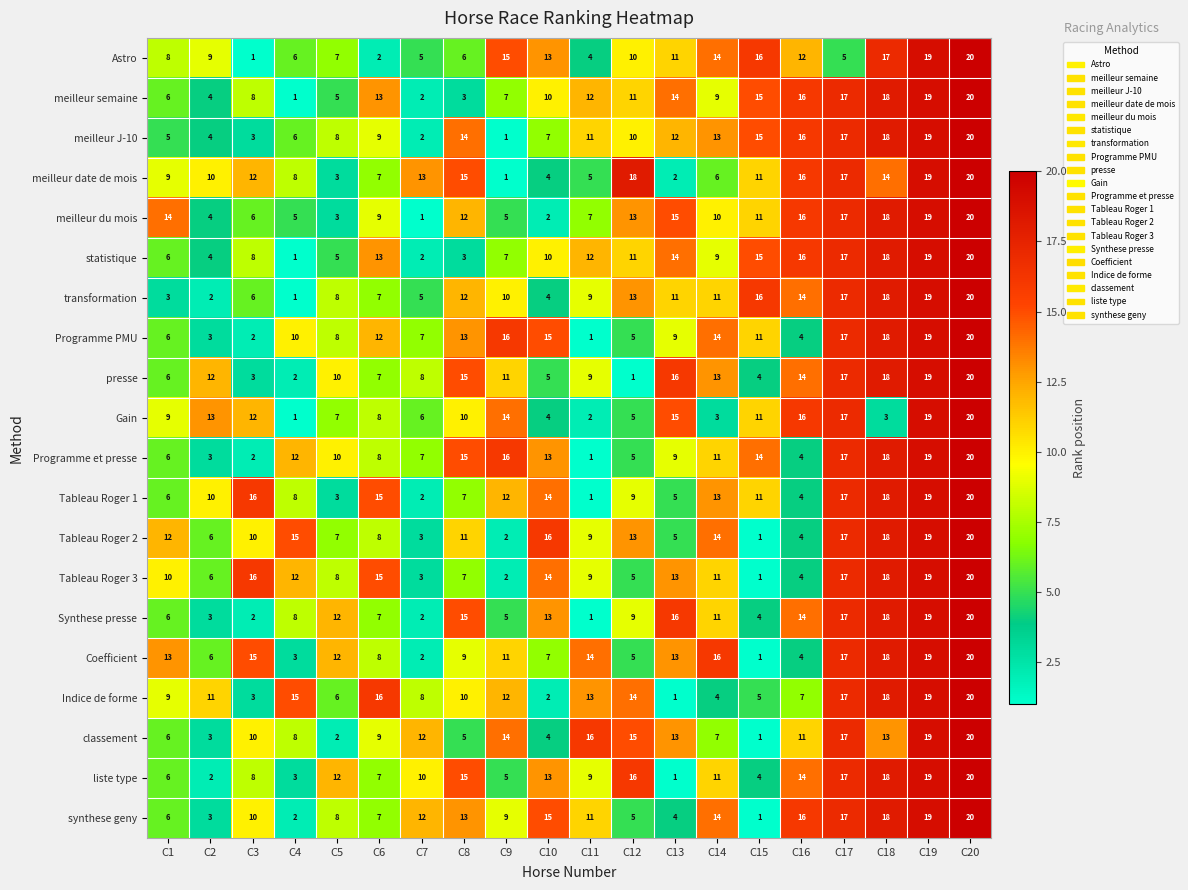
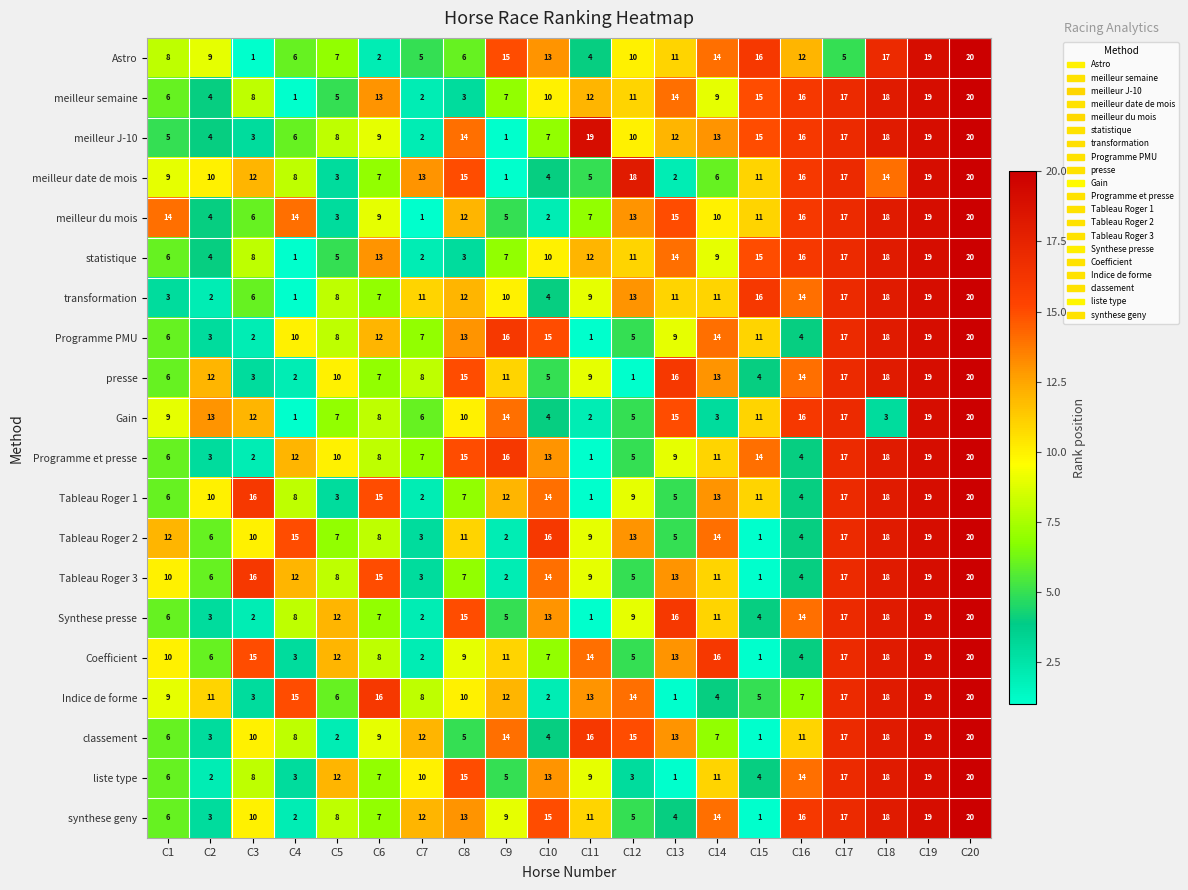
  {
    "meilleur J-10": {
      "C1": 5,
      "C2": 4,
      "C3": 3,
      "C4": 6,
      "C5": 8,
      "C6": 9,
      "C7": 2,
      "C8": 14,
      "C9": 1,
      "C10": 7,
-     "C11": 11,
+     "C11": 19,
      "C12": 10,
      "C13": 12,
      "C14": 13,
      "C15": 15,
      "C16": 16,
      "C17": 17,
      "C18": 18,
      "C19": 19,
      "C20": 20
    },
    "meilleur du mois": {
      "C1": 14,
      "C2": 4,
      "C3": 6,
-     "C4": 5,
+     "C4": 14,
      "C5": 3,
      "C6": 9,
      "C7": 1,
      "C8": 12,
      "C9": 5,
      "C10": 2,
      "C11": 7,
      "C12": 13,
      "C13": 15,
      "C14": 10,
      "C15": 11,
      "C16": 16,
      "C17": 17,
      "C18": 18,
      "C19": 19,
      "C20": 20
    },
    "transformation": {
      "C1": 3,
      "C2": 2,
      "C3": 6,
      "C4": 1,
      "C5": 8,
      "C6": 7,
-     "C7": 5,
+     "C7": 11,
      "C8": 12,
      "C9": 10,
      "C10": 4,
      "C11": 9,
      "C12": 13,
      "C13": 11,
      "C14": 11,
      "C15": 16,
      "C16": 14,
      "C17": 17,
      "C18": 18,
      "C19": 19,
      "C20": 20
    },
    "Coefficient": {
-     "C1": 13,
+     "C1": 10,
      "C2": 6,
      "C3": 15,
      "C4": 3,
      "C5": 12,
      "C6": 8,
      "C7": 2,
      "C8": 9,
      "C9": 11,
      "C10": 7,
      "C11": 14,
      "C12": 5,
      "C13": 13,
      "C14": 16,
      "C15": 1,
      "C16": 4,
      "C17": 17,
      "C18": 18,
      "C19": 19,
      "C20": 20
    },
    "classement": {
      "C1": 6,
      "C2": 3,
      "C3": 10,
      "C4": 8,
      "C5": 2,
      "C6": 9,
      "C7": 12,
      "C8": 5,
      "C9": 14,
      "C10": 4,
      "C11": 16,
      "C12": 15,
      "C13": 13,
      "C14": 7,
      "C15": 1,
      "C16": 11,
      "C17": 17,
-     "C18": 13,
+     "C18": 18,
      "C19": 19,
      "C20": 20
    },
    "liste type": {
      "C1": 6,
      "C2": 2,
      "C3": 8,
      "C4": 3,
      "C5": 12,
      "C6": 7,
      "C7": 10,
      "C8": 15,
      "C9": 5,
      "C10": 13,
      "C11": 9,
-     "C12": 16,
+     "C12": 3,
      "C13": 1,
      "C14": 11,
      "C15": 4,
      "C16": 14,
      "C17": 17,
      "C18": 18,
      "C19": 19,
      "C20": 20
    }
  }
